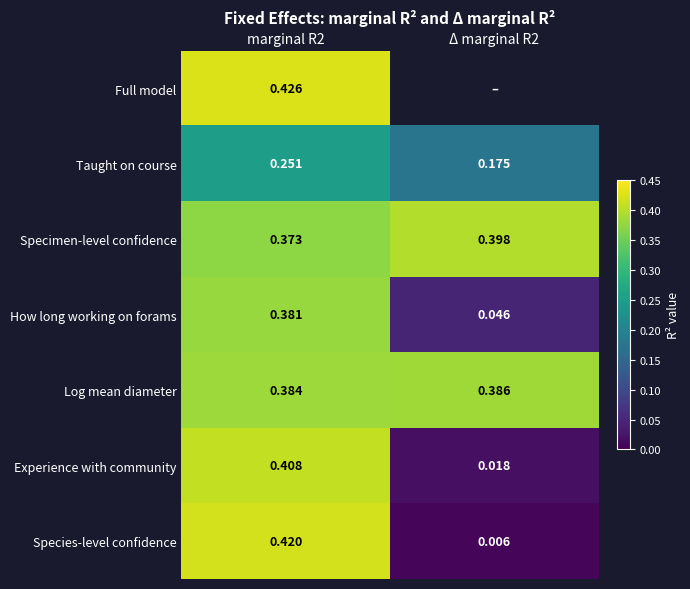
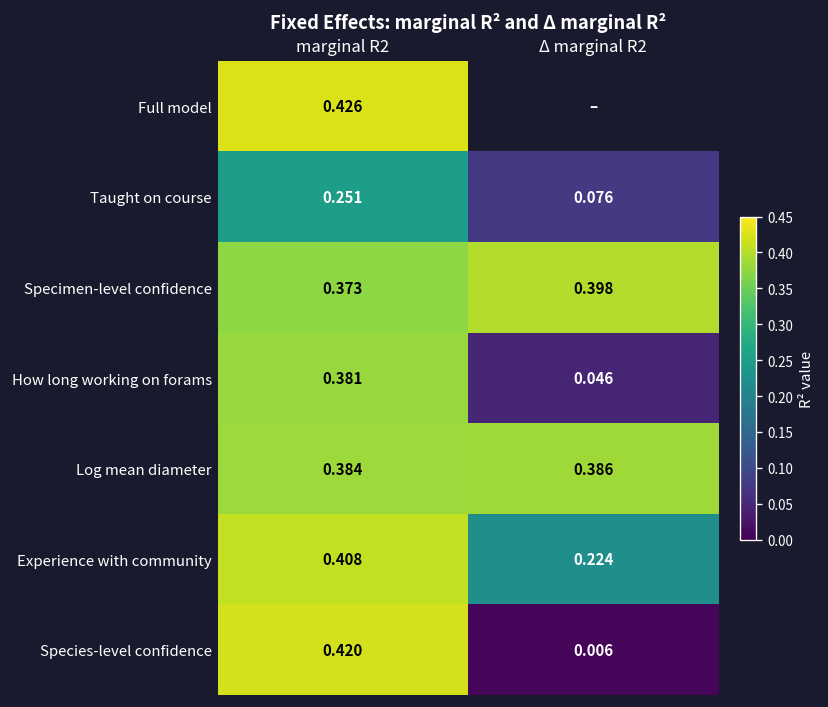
  {
    "Full model": {
      "marginal R2": 0.426
    },
    "Taught on course": {
      "marginal R2": 0.251,
-     "Δ marginal R2": 0.175
+     "Δ marginal R2": 0.076
    },
    "Specimen-level confidence": {
      "marginal R2": 0.373,
      "Δ marginal R2": 0.398
    },
    "How long working on forams": {
      "marginal R2": 0.381,
      "Δ marginal R2": 0.046
    },
    "Log mean diameter": {
      "marginal R2": 0.384,
      "Δ marginal R2": 0.386
    },
    "Experience with community": {
      "marginal R2": 0.408,
-     "Δ marginal R2": 0.018
+     "Δ marginal R2": 0.224
    },
    "Species-level confidence": {
      "marginal R2": 0.420,
      "Δ marginal R2": 0.006
    }
  }
